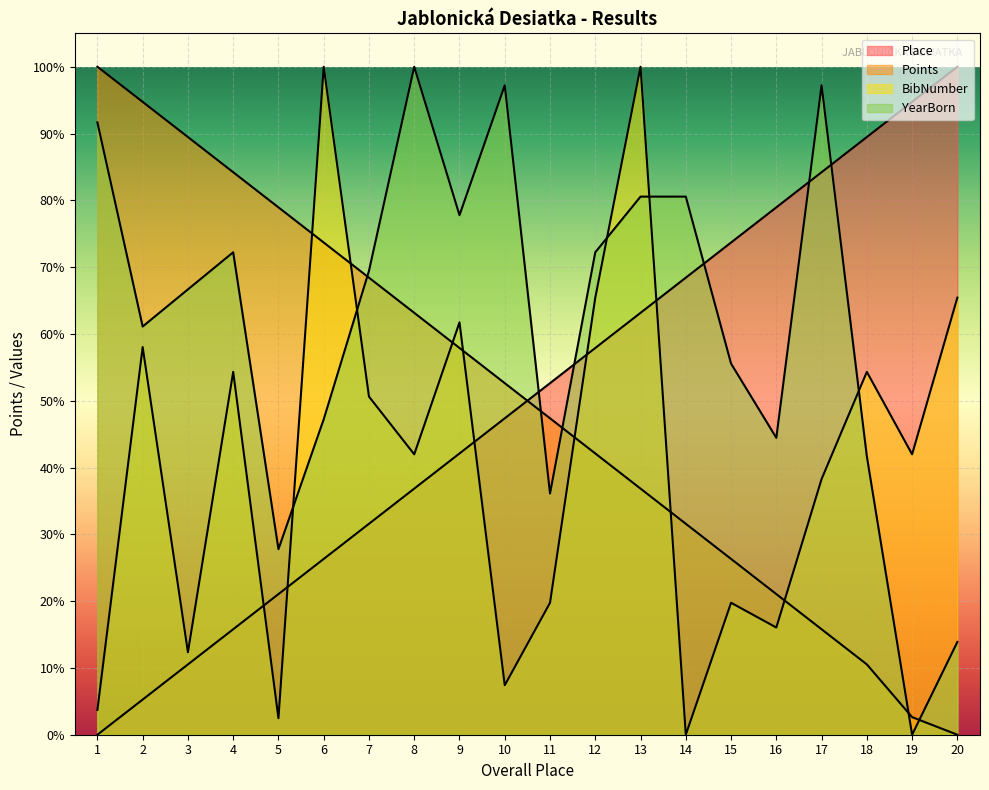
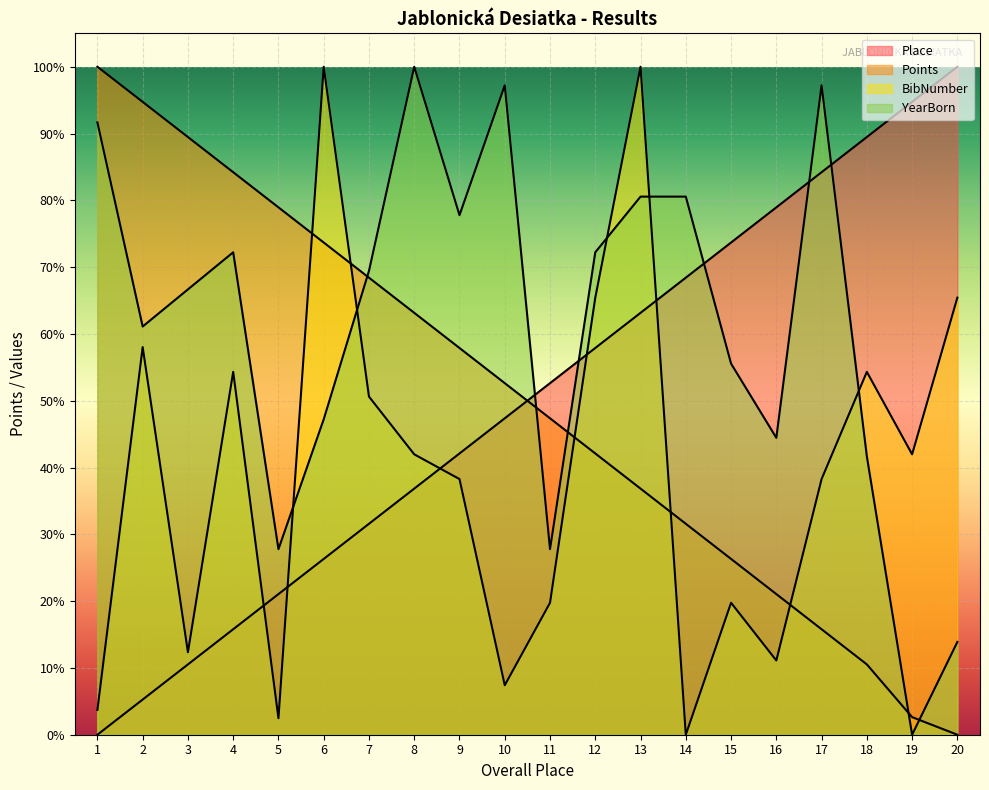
  {
    "Place": {
      "1": "0%",
      "2": "5%",
      "3": "11%",
      "4": "16%",
      "5": "21%",
      "6": "26%",
      "7": "32%",
      "8": "37%",
      "9": "42%",
      "10": "47%",
      "11": "53%",
      "12": "58%",
      "13": "63%",
      "14": "68%",
      "15": "74%",
      "16": "79%",
      "17": "84%",
      "18": "89%"
    },
    "Points": {
      "1": "100%",
      "2": "95%",
      "3": "89%",
      "4": "84%",
      "5": "79%",
      "6": "74%",
      "7": "68%",
      "8": "63%",
      "9": "58%",
      "10": "53%",
      "11": "47%",
      "12": "42%",
      "13": "37%",
      "14": "32%",
      "15": "26%",
      "16": "21%",
      "17": "16%",
      "18": "11%",
      "19": "3%",
      "20": "0%"
    },
    "BibNumber": {
      "1": "4%",
      "2": "58%",
      "3": "12%",
      "4": "54%",
      "5": "2%",
      "6": "100%",
      "7": "51%",
      "8": "42%",
-     "9": "62%",
+     "9": "38%",
      "10": "7%",
      "11": "20%",
      "12": "65%",
      "13": "100%",
      "14": "0%",
      "15": "20%",
-     "16": "16%",
+     "16": "11%",
      "17": "38%",
      "18": "54%",
      "19": "42%",
      "20": "65%"
    },
    "YearBorn": {
      "1": "92%",
      "2": "61%",
      "3": "67%",
      "4": "72%",
      "5": "28%",
      "6": "47%",
      "7": "69%",
      "8": "100%",
      "9": "78%",
      "10": "97%",
-     "11": "36%",
+     "11": "28%",
      "12": "72%",
      "13": "81%",
      "14": "81%",
      "15": "56%",
      "16": "44%",
      "17": "97%",
      "18": "42%",
      "19": "0%",
      "20": "14%"
    }
  }
